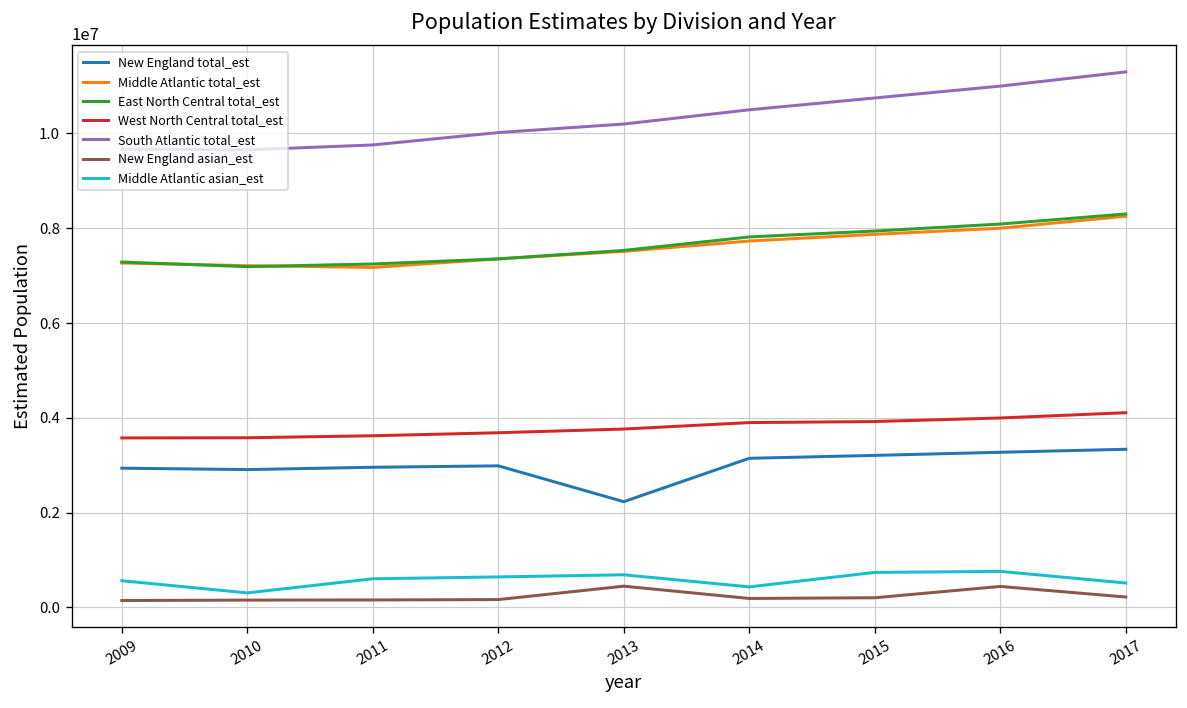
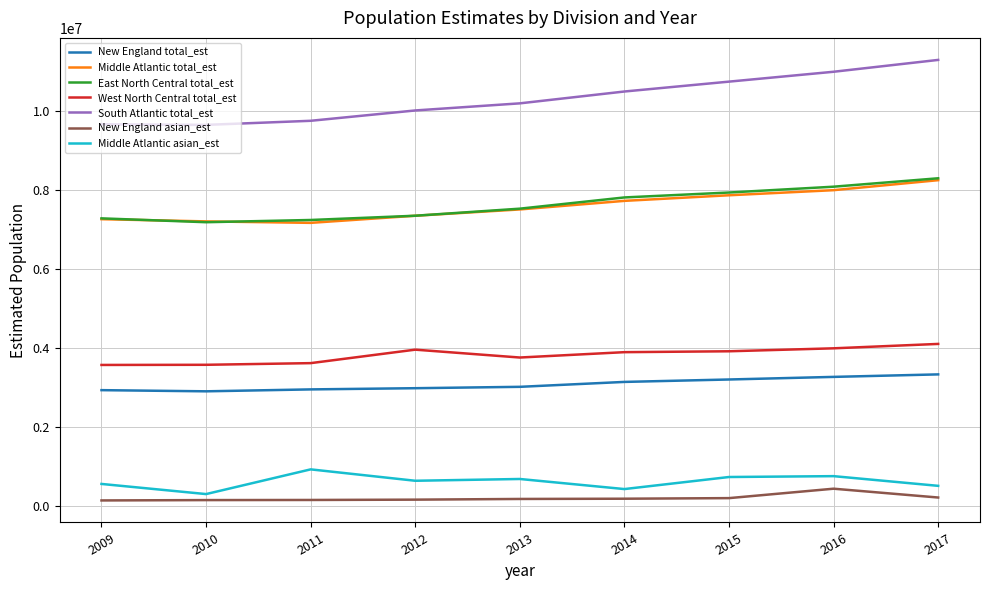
  {
    "New England total_est": {
      "2009": 2900000,
      "2010": 2900000,
      "2011": 3000000,
      "2012": 3000000,
-     "2013": 2200000,
+     "2013": 3000000,
      "2014": 3100000,
      "2015": 3200000,
      "2016": 3300000,
      "2017": 3300000
    },
    "Middle Atlantic total_est": {
      "2011": 7200000,
      "2014": 7700000,
      "2015": 7900000,
      "2016": 8000000
    },
    "East North Central total_est": {
      "2011": 7200000,
      "2014": 7800000,
      "2015": 7900000,
      "2016": 8100000
    },
    "West North Central total_est": {
      "2009": 3600000,
      "2010": 3600000,
      "2011": 3600000,
-     "2012": 3700000,
+     "2012": 4000000,
      "2013": 3800000,
      "2014": 3900000,
      "2015": 3900000,
      "2016": 4000000,
      "2017": 4100000
    },
    "South Atlantic total_est": {
      "2011": 9800000,
      "2012": 10000000,
      "2013": 10200000,
      "2014": 10500000,
      "2015": 10800000,
      "2016": 11000000,
      "2017": 11300000
    },
    "New England asian_est": {
      "2009": 100000,
      "2010": 200000,
      "2011": 200000,
      "2012": 200000,
-     "2013": 400000,
+     "2013": 200000,
      "2014": 200000,
      "2015": 200000,
      "2016": 400000,
      "2017": 200000
    },
    "Middle Atlantic asian_est": {
      "2009": 600000,
      "2010": 300000,
-     "2011": 600000,
+     "2011": 900000,
      "2012": 600000,
      "2013": 700000,
      "2014": 400000,
      "2015": 700000,
      "2016": 800000,
      "2017": 500000
    }
  }
